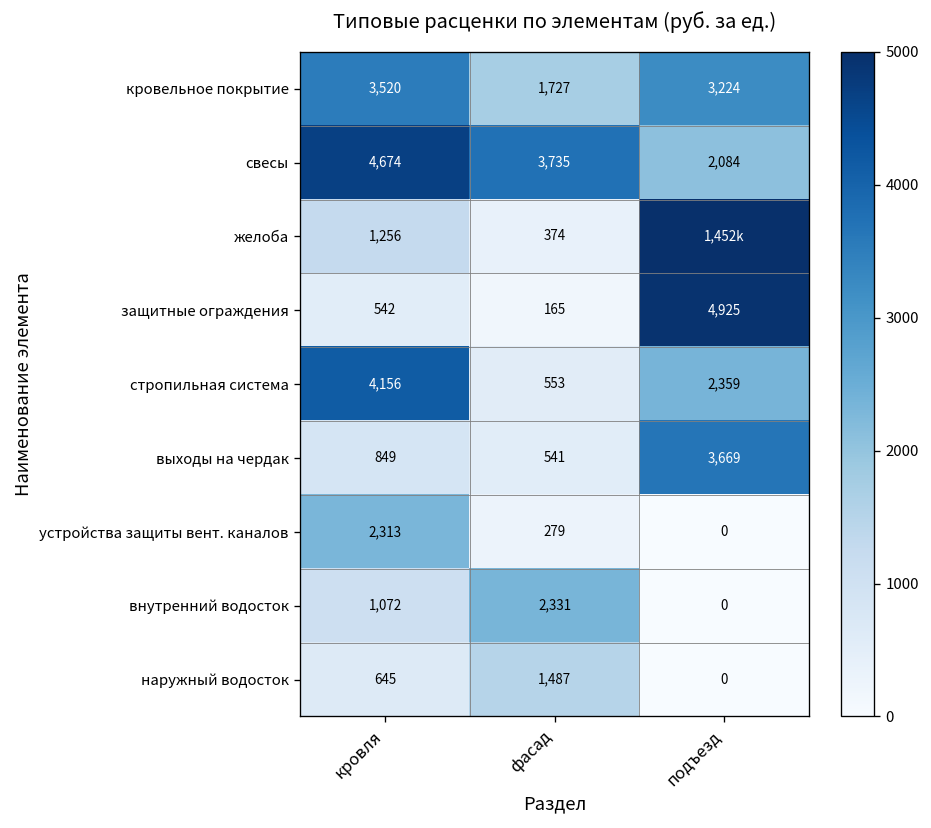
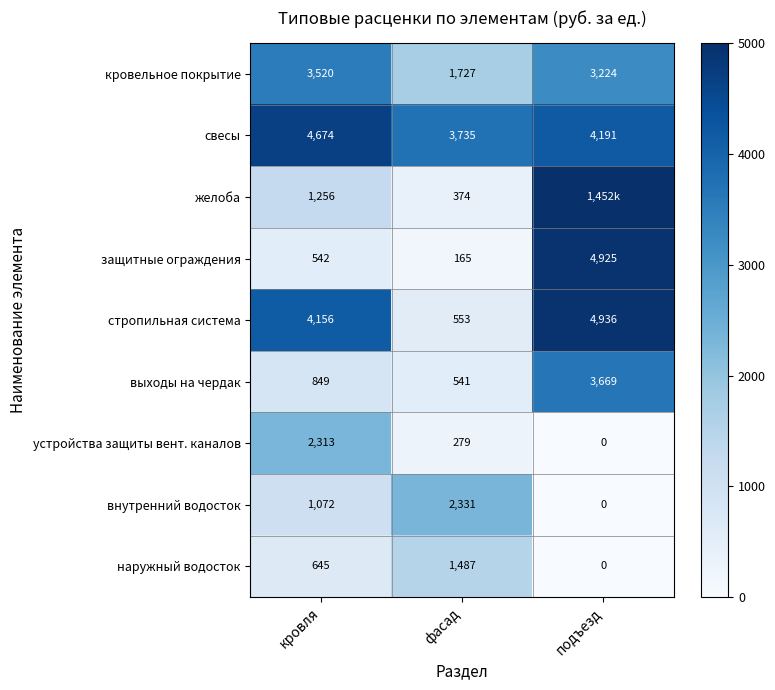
  {
    "кровельное покрытие": {
      "кровля": "3,520",
      "фасад": "1,727",
      "подъезд": "3,224"
    },
    "свесы": {
      "кровля": "4,674",
      "фасад": "3,735",
-     "подъезд": "2,084"
+     "подъезд": "4,191"
    },
    "желоба": {
      "кровля": "1,256",
      "фасад": "374",
      "подъезд": "1,452k"
    },
    "защитные ограждения": {
      "кровля": "542",
      "фасад": "165",
      "подъезд": "4,925"
    },
    "стропильная система": {
      "кровля": "4,156",
      "фасад": "553",
-     "подъезд": "2,359"
+     "подъезд": "4,936"
    },
    "выходы на чердак": {
      "кровля": "849",
      "фасад": "541",
      "подъезд": "3,669"
    },
    "устройства защиты вент. каналов": {
      "кровля": "2,313",
      "фасад": "279",
      "подъезд": "0"
    },
    "внутренний водосток": {
      "кровля": "1,072",
      "фасад": "2,331",
      "подъезд": "0"
    },
    "наружный водосток": {
      "кровля": "645",
      "фасад": "1,487",
      "подъезд": "0"
    }
  }
